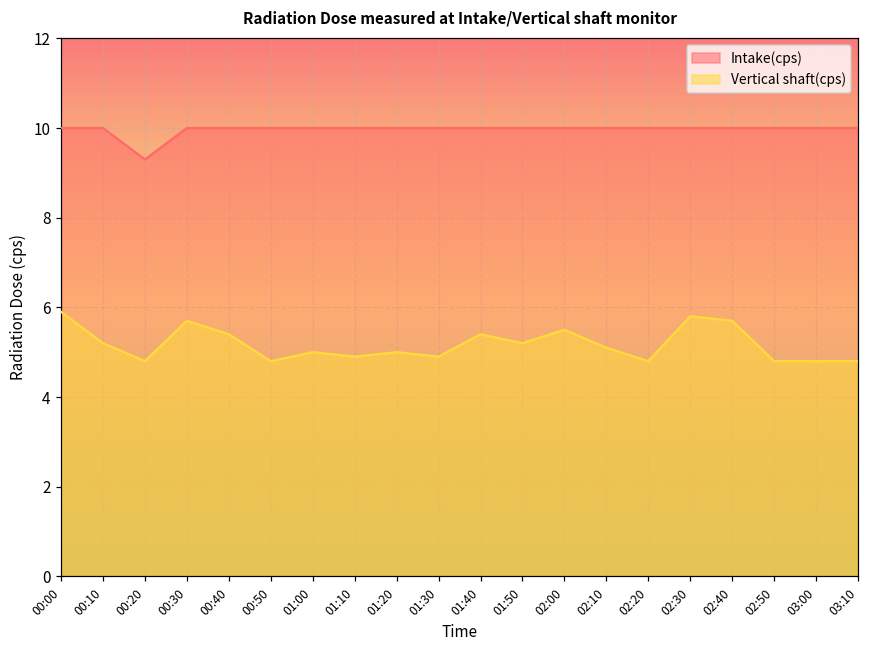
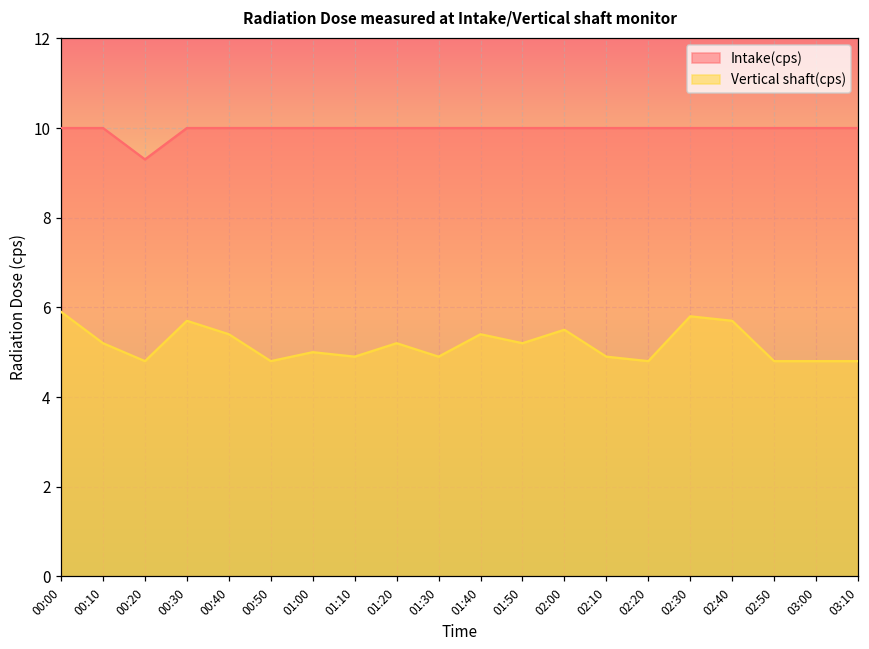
  {
    "Intake(cps)": {
      "00:00": 10.0,
      "00:10": 10.0,
      "00:20": 9.3,
      "00:30": 10.0,
      "00:40": 10.0,
      "00:50": 10.0,
      "01:00": 10.0,
      "01:10": 10.0,
      "01:20": 10.0,
      "01:30": 10.0,
      "01:40": 10.0,
      "01:50": 10.0,
      "02:00": 10.0,
      "02:10": 10.0,
      "02:20": 10.0,
      "02:30": 10.0,
      "02:40": 10.0,
      "02:50": 10.0,
      "03:00": 10.0,
      "03:10": 10.0
    },
    "Vertical shaft(cps)": {
      "00:00": 5.9,
      "00:10": 5.2,
      "00:20": 4.8,
      "00:30": 5.7,
      "00:40": 5.4,
      "00:50": 4.8,
      "01:00": 5.0,
      "01:10": 4.9,
-     "01:20": 5.0,
+     "01:20": 5.2,
      "01:30": 4.9,
      "01:40": 5.4,
      "01:50": 5.2,
      "02:00": 5.5,
-     "02:10": 5.1,
+     "02:10": 4.9,
      "02:20": 4.8,
      "02:30": 5.8,
      "02:40": 5.7,
      "02:50": 4.8,
      "03:00": 4.8,
      "03:10": 4.8
    }
  }
